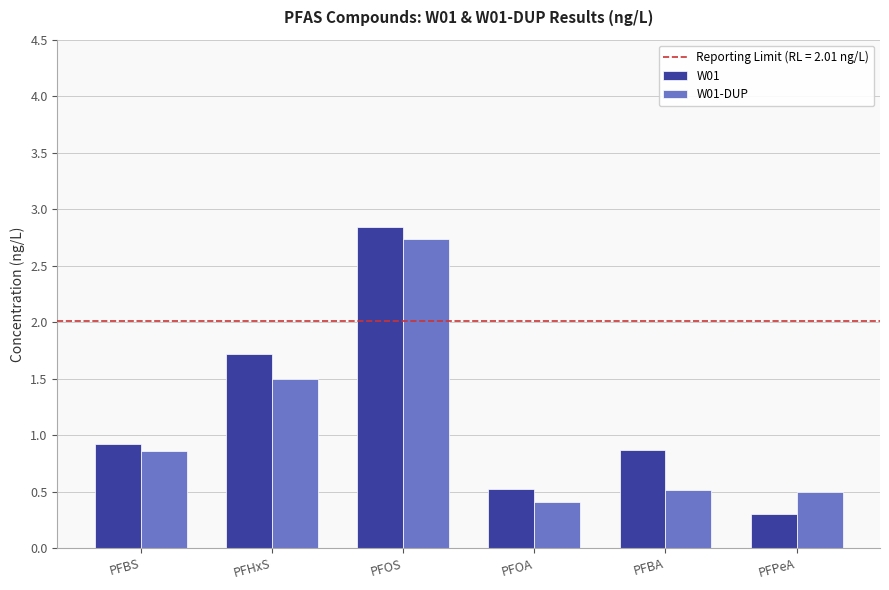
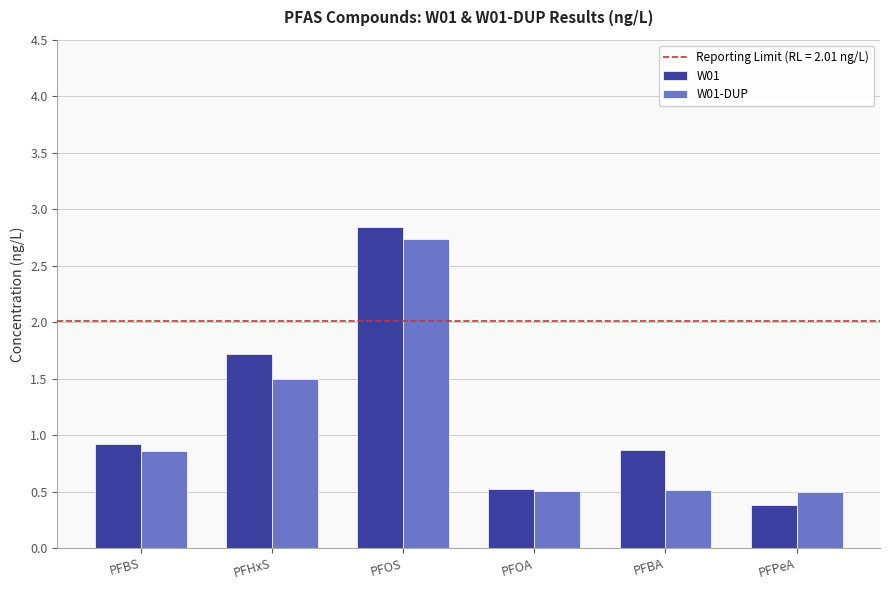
  {
    "W01": {
      "PFBS": 0.92,
      "PFHxS": 1.72,
      "PFOS": 2.84,
      "PFOA": 0.52,
      "PFBA": 0.86,
-     "PFPeA": 0.30
+     "PFPeA": 0.38
    },
    "W01-DUP": {
      "PFBS": 0.86,
      "PFHxS": 1.50,
      "PFOS": 2.74,
-     "PFOA": 0.41,
+     "PFOA": 0.50,
      "PFBA": 0.51,
      "PFPeA": 0.50
    }
  }
